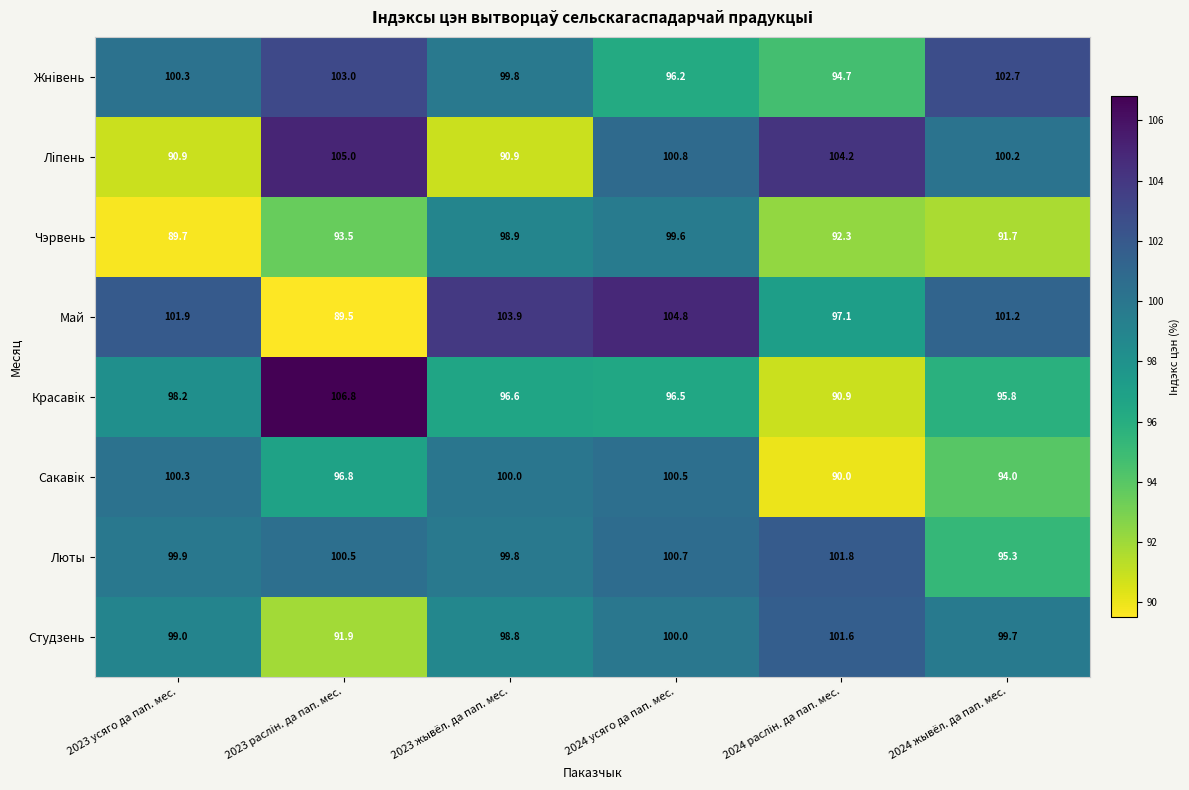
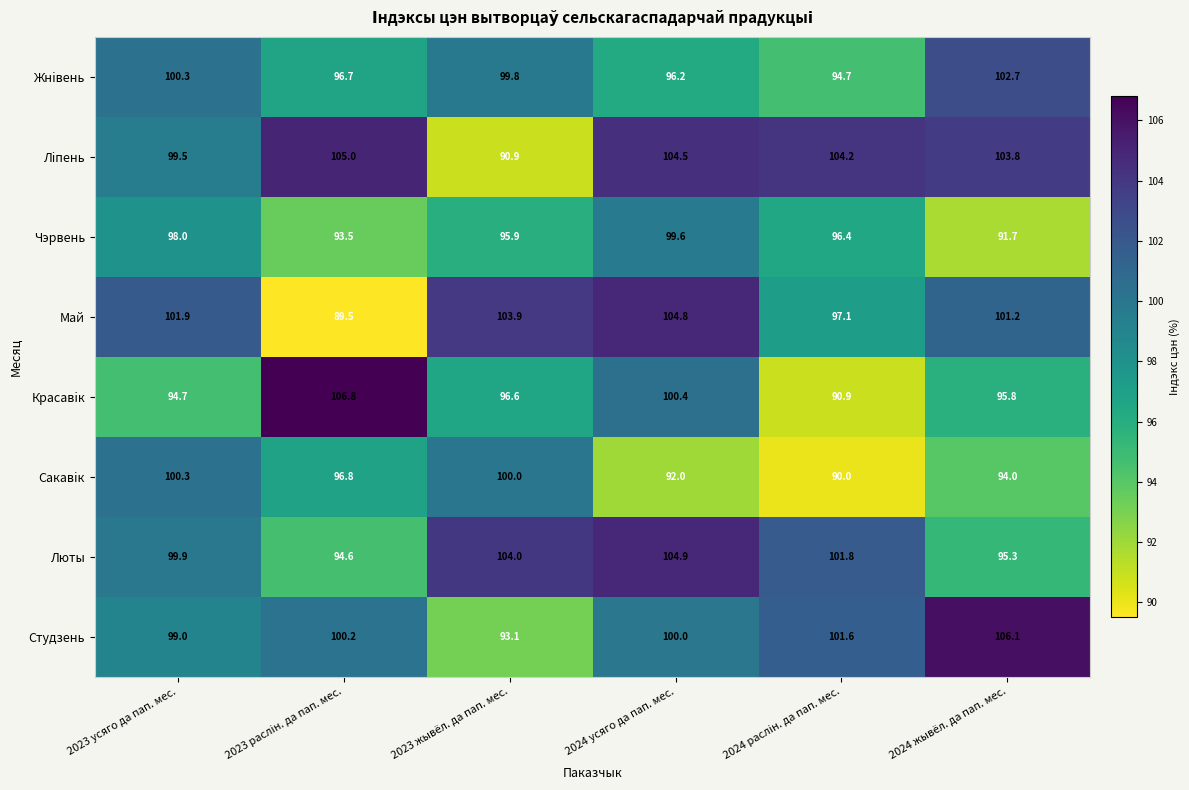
  {
    "Жнiвень": {
      "2023 усяго да пап. мес.": 100.3,
-     "2023 раслін. да пап. мес.": 103.0,
+     "2023 раслін. да пап. мес.": 96.7,
      "2023 жывёл. да пап. мес.": 99.8,
      "2024 усяго да пап. мес.": 96.2,
      "2024 раслін. да пап. мес.": 94.7,
      "2024 жывёл. да пап. мес.": 102.7
    },
    "Лiпень": {
-     "2023 усяго да пап. мес.": 90.9,
+     "2023 усяго да пап. мес.": 99.5,
      "2023 раслін. да пап. мес.": 105.0,
      "2023 жывёл. да пап. мес.": 90.9,
-     "2024 усяго да пап. мес.": 100.8,
+     "2024 усяго да пап. мес.": 104.5,
      "2024 раслін. да пап. мес.": 104.2,
-     "2024 жывёл. да пап. мес.": 100.2
+     "2024 жывёл. да пап. мес.": 103.8
    },
    "Чэрвень": {
-     "2023 усяго да пап. мес.": 89.7,
+     "2023 усяго да пап. мес.": 98.0,
      "2023 раслін. да пап. мес.": 93.5,
-     "2023 жывёл. да пап. мес.": 98.9,
+     "2023 жывёл. да пап. мес.": 95.9,
      "2024 усяго да пап. мес.": 99.6,
-     "2024 раслін. да пап. мес.": 92.3,
+     "2024 раслін. да пап. мес.": 96.4,
      "2024 жывёл. да пап. мес.": 91.7
    },
    "Май": {
      "2023 усяго да пап. мес.": 101.9,
      "2023 раслін. да пап. мес.": 89.5,
      "2023 жывёл. да пап. мес.": 103.9,
      "2024 усяго да пап. мес.": 104.8,
      "2024 раслін. да пап. мес.": 97.1,
      "2024 жывёл. да пап. мес.": 101.2
    },
    "Красавiк": {
-     "2023 усяго да пап. мес.": 98.2,
+     "2023 усяго да пап. мес.": 94.7,
      "2023 раслін. да пап. мес.": 106.8,
      "2023 жывёл. да пап. мес.": 96.6,
-     "2024 усяго да пап. мес.": 96.5,
+     "2024 усяго да пап. мес.": 100.4,
      "2024 раслін. да пап. мес.": 90.9,
      "2024 жывёл. да пап. мес.": 95.8
    },
    "Сакавiк": {
      "2023 усяго да пап. мес.": 100.3,
      "2023 раслін. да пап. мес.": 96.8,
      "2023 жывёл. да пап. мес.": 100.0,
-     "2024 усяго да пап. мес.": 100.5,
+     "2024 усяго да пап. мес.": 92.0,
      "2024 раслін. да пап. мес.": 90.0,
      "2024 жывёл. да пап. мес.": 94.0
    },
    "Люты": {
      "2023 усяго да пап. мес.": 99.9,
-     "2023 раслін. да пап. мес.": 100.5,
-     "2023 жывёл. да пап. мес.": 99.8,
-     "2024 усяго да пап. мес.": 100.7,
+     "2023 раслін. да пап. мес.": 94.6,
+     "2023 жывёл. да пап. мес.": 104.0,
+     "2024 усяго да пап. мес.": 104.9,
      "2024 раслін. да пап. мес.": 101.8,
      "2024 жывёл. да пап. мес.": 95.3
    },
    "Студзень": {
      "2023 усяго да пап. мес.": 99.0,
-     "2023 раслін. да пап. мес.": 91.9,
-     "2023 жывёл. да пап. мес.": 98.8,
+     "2023 раслін. да пап. мес.": 100.2,
+     "2023 жывёл. да пап. мес.": 93.1,
      "2024 усяго да пап. мес.": 100.0,
      "2024 раслін. да пап. мес.": 101.6,
-     "2024 жывёл. да пап. мес.": 99.7
+     "2024 жывёл. да пап. мес.": 106.1
    }
  }
